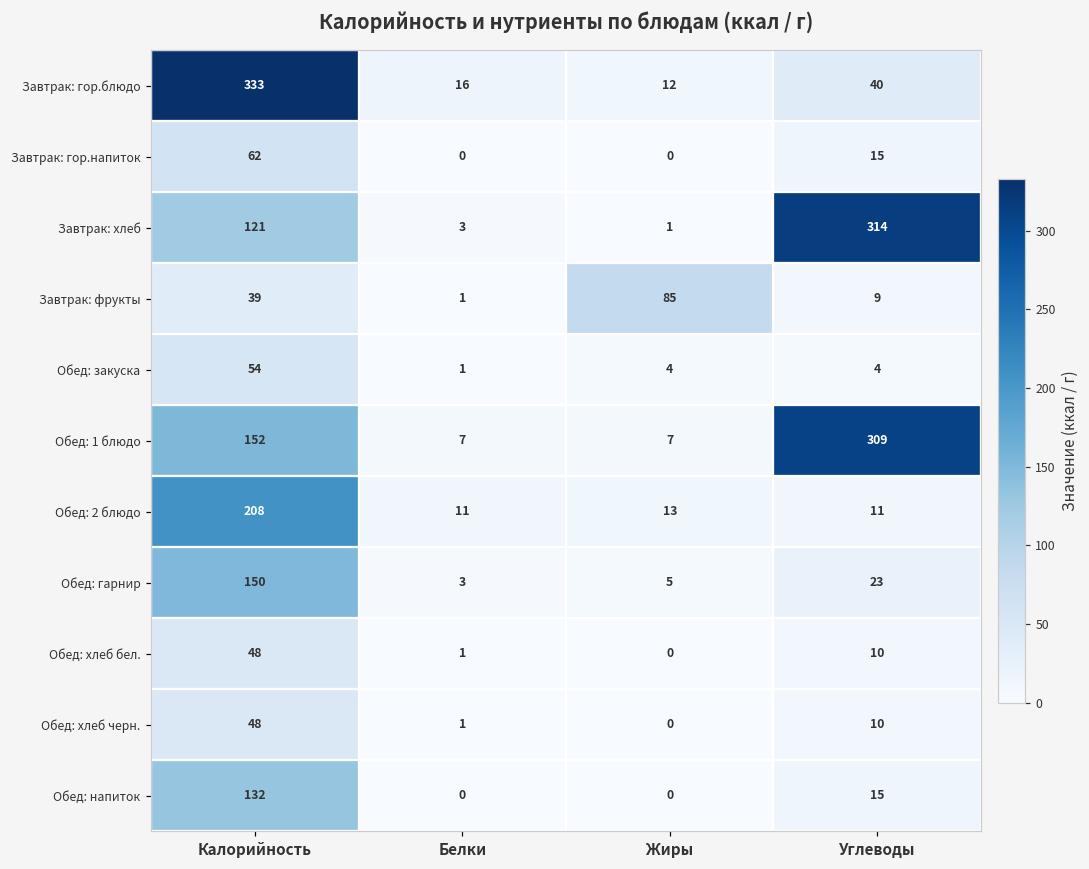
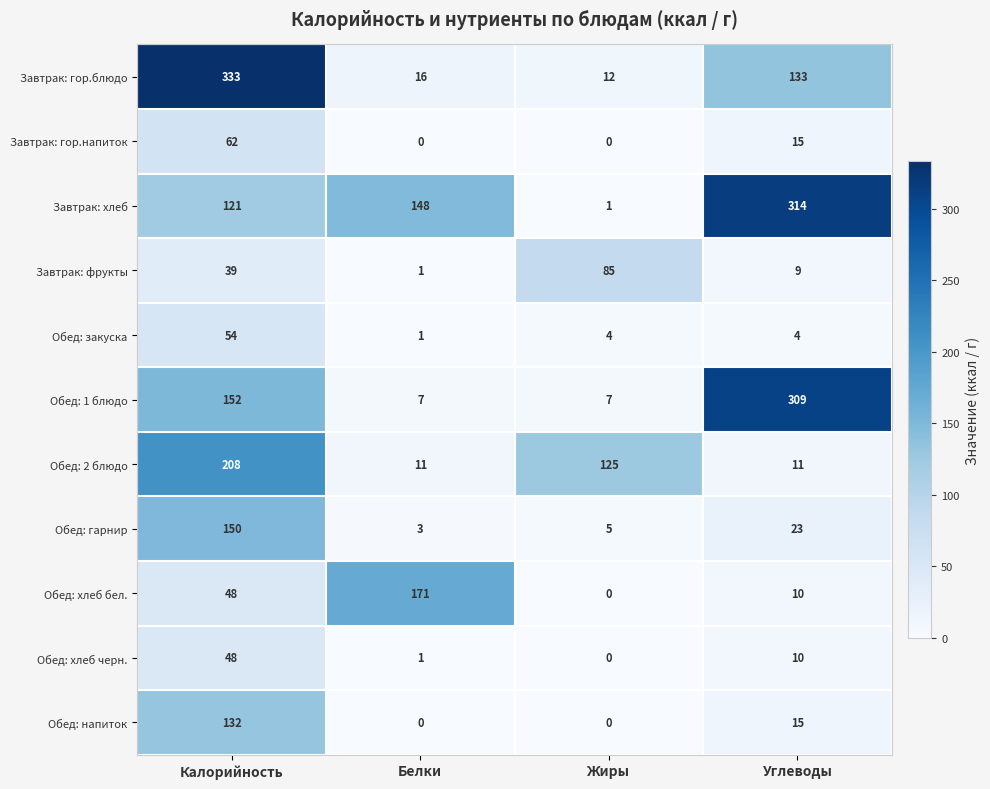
  {
    "Завтрак: гор.блюдо": {
      "Калорийность": 333,
      "Белки": 16,
      "Жиры": 12,
-     "Углеводы": 40
+     "Углеводы": 133
    },
    "Завтрак: гор.напиток": {
      "Калорийность": 62,
      "Белки": 0,
      "Жиры": 0,
      "Углеводы": 15
    },
    "Завтрак: хлеб": {
      "Калорийность": 121,
-     "Белки": 3,
+     "Белки": 148,
      "Жиры": 1,
      "Углеводы": 314
    },
    "Завтрак: фрукты": {
      "Калорийность": 39,
      "Белки": 1,
      "Жиры": 85,
      "Углеводы": 9
    },
    "Обед: закуска": {
      "Калорийность": 54,
      "Белки": 1,
      "Жиры": 4,
      "Углеводы": 4
    },
    "Обед: 1 блюдо": {
      "Калорийность": 152,
      "Белки": 7,
      "Жиры": 7,
      "Углеводы": 309
    },
    "Обед: 2 блюдо": {
      "Калорийность": 208,
      "Белки": 11,
-     "Жиры": 13,
+     "Жиры": 125,
      "Углеводы": 11
    },
    "Обед: гарнир": {
      "Калорийность": 150,
      "Белки": 3,
      "Жиры": 5,
      "Углеводы": 23
    },
    "Обед: хлеб бел.": {
      "Калорийность": 48,
-     "Белки": 1,
+     "Белки": 171,
      "Жиры": 0,
      "Углеводы": 10
    },
    "Обед: хлеб черн.": {
      "Калорийность": 48,
      "Белки": 1,
      "Жиры": 0,
      "Углеводы": 10
    },
    "Обед: напиток": {
      "Калорийность": 132,
      "Белки": 0,
      "Жиры": 0,
      "Углеводы": 15
    }
  }
